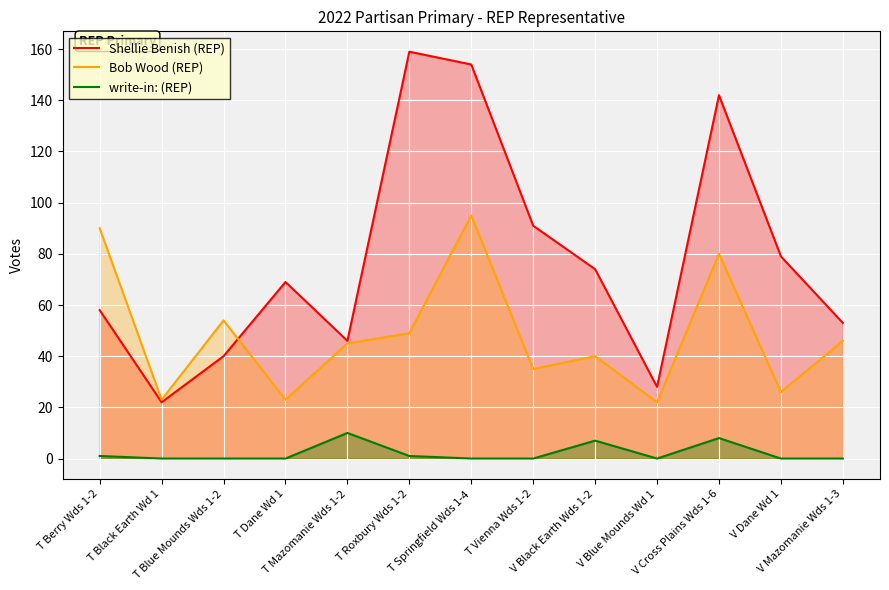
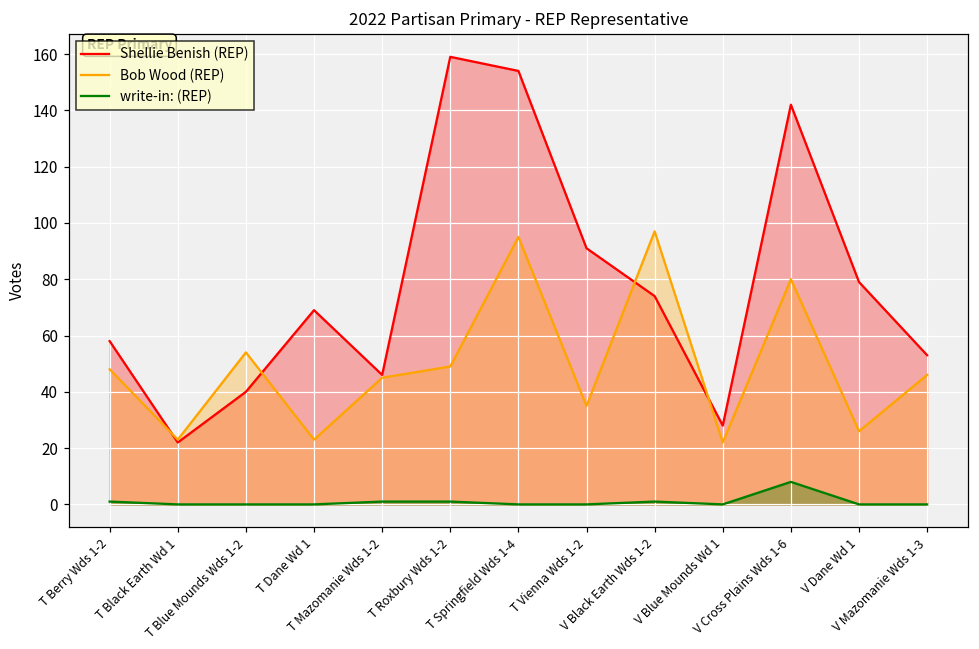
  {
    "Shellie Benish (REP)": {
      "T Berry Wds 1-2": 58,
      "T Blue Mounds Wds 1-2": 40,
      "T Dane Wd 1": 69,
      "T Mazomanie Wds 1-2": 46,
      "T Roxbury Wds 1-2": 159,
      "T Springfield Wds 1-4": 154,
      "T Vienna Wds 1-2": 91,
      "V Black Earth Wds 1-2": 74,
      "V Blue Mounds Wd 1": 28,
      "V Cross Plains Wds 1-6": 142,
      "V Dane Wd 1": 79,
      "V Mazomanie Wds 1-3": 53
    },
    "Bob Wood (REP)": {
-     "T Berry Wds 1-2": 90,
+     "T Berry Wds 1-2": 48,
      "T Blue Mounds Wds 1-2": 54,
      "T Dane Wd 1": 23,
      "T Mazomanie Wds 1-2": 45,
      "T Roxbury Wds 1-2": 49,
      "T Springfield Wds 1-4": 95,
      "T Vienna Wds 1-2": 35,
-     "V Black Earth Wds 1-2": 40,
+     "V Black Earth Wds 1-2": 97,
      "V Blue Mounds Wd 1": 22,
      "V Cross Plains Wds 1-6": 80,
      "V Dane Wd 1": 26,
      "V Mazomanie Wds 1-3": 46
    },
    "write-in: (REP)": {
      "T Berry Wds 1-2": 1,
      "T Black Earth Wd 1": 0,
      "T Blue Mounds Wds 1-2": 0,
      "T Dane Wd 1": 0,
-     "T Mazomanie Wds 1-2": 10,
+     "T Mazomanie Wds 1-2": 1,
      "T Roxbury Wds 1-2": 1,
      "T Springfield Wds 1-4": 0,
      "T Vienna Wds 1-2": 0,
-     "V Black Earth Wds 1-2": 7,
+     "V Black Earth Wds 1-2": 1,
      "V Blue Mounds Wd 1": 0,
      "V Cross Plains Wds 1-6": 8,
      "V Dane Wd 1": 0,
      "V Mazomanie Wds 1-3": 0
    }
  }
